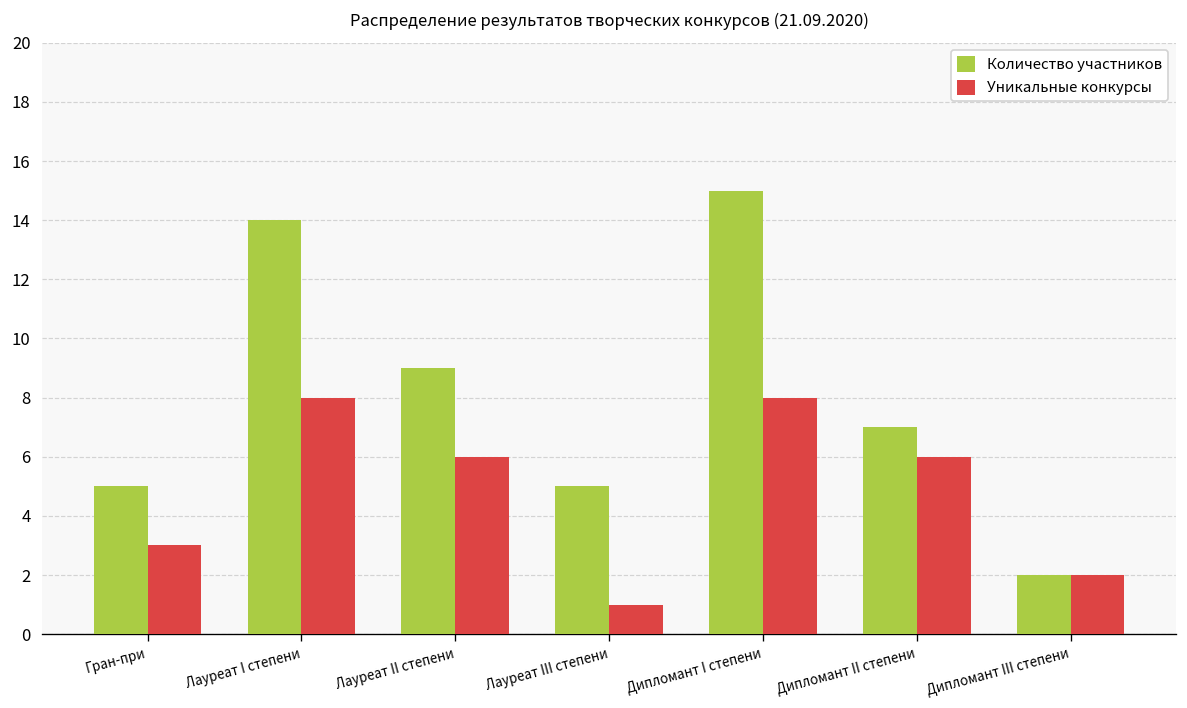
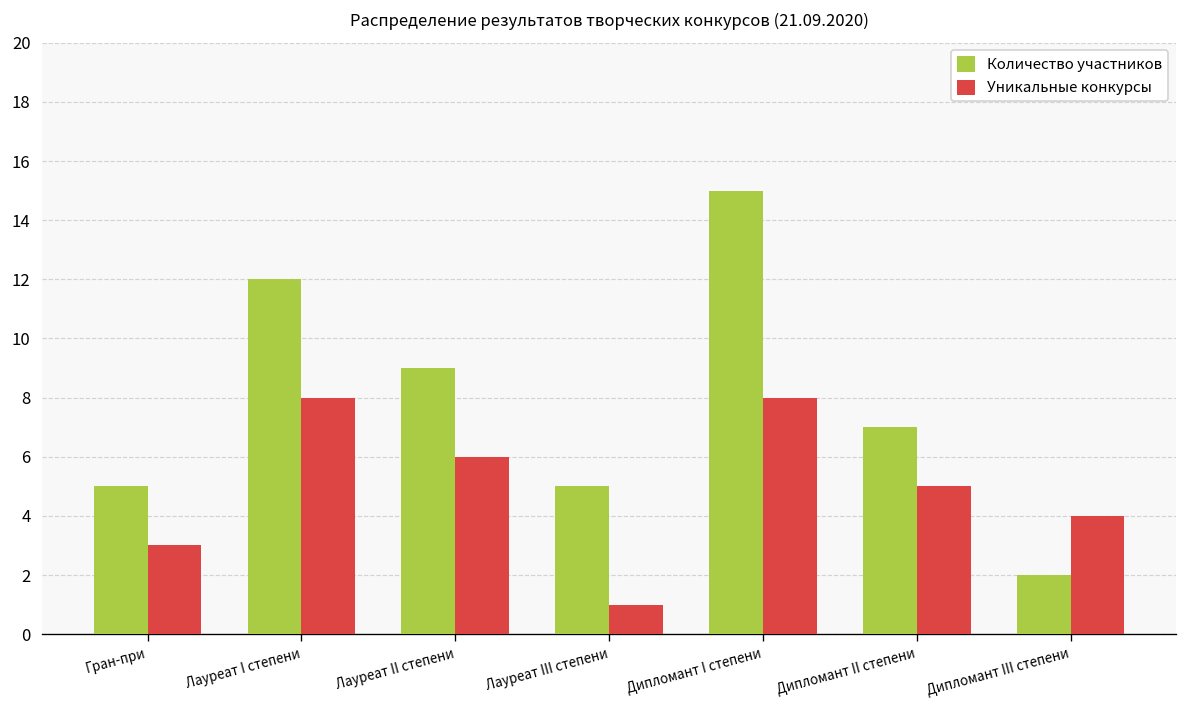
  {
    "Количество участников": {
      "Гран-при": 5,
-     "Лауреат I степени": 14,
+     "Лауреат I степени": 12,
      "Лауреат II степени": 9,
      "Лауреат III степени": 5,
      "Дипломант I степени": 15,
      "Дипломант II степени": 7,
      "Дипломант III степени": 2
    },
    "Уникальные конкурсы": {
      "Гран-при": 3,
      "Лауреат I степени": 8,
      "Лауреат II степени": 6,
      "Лауреат III степени": 1,
      "Дипломант I степени": 8,
-     "Дипломант II степени": 6,
-     "Дипломант III степени": 2
+     "Дипломант II степени": 5,
+     "Дипломант III степени": 4
    }
  }
